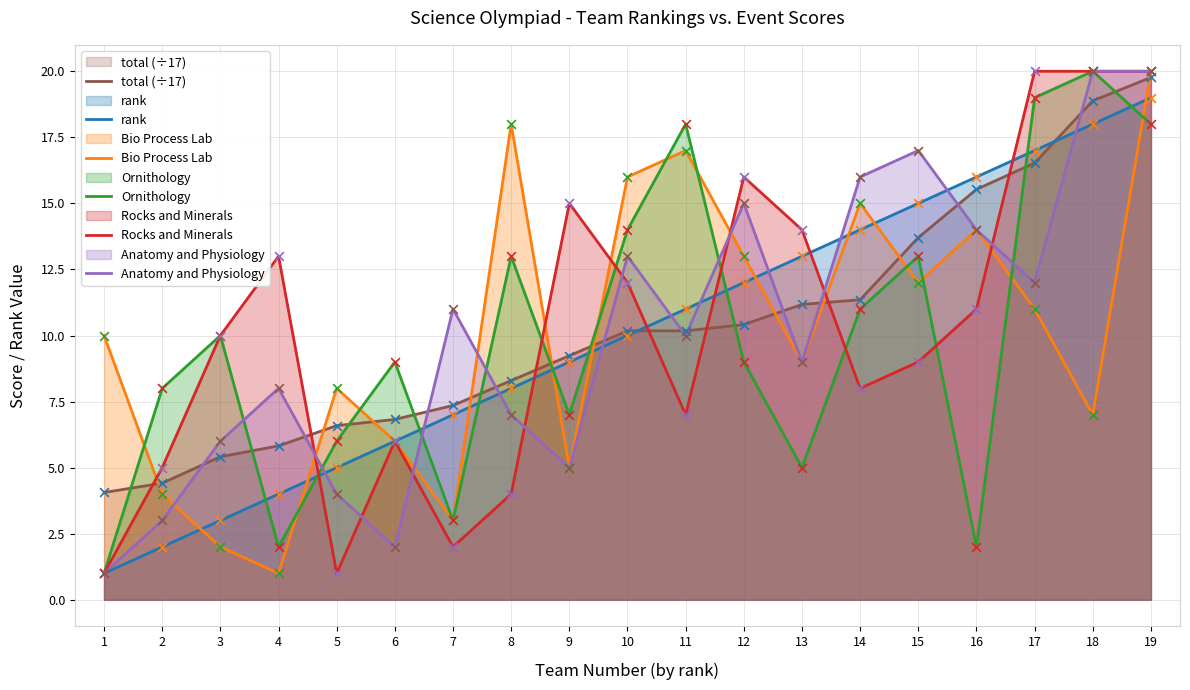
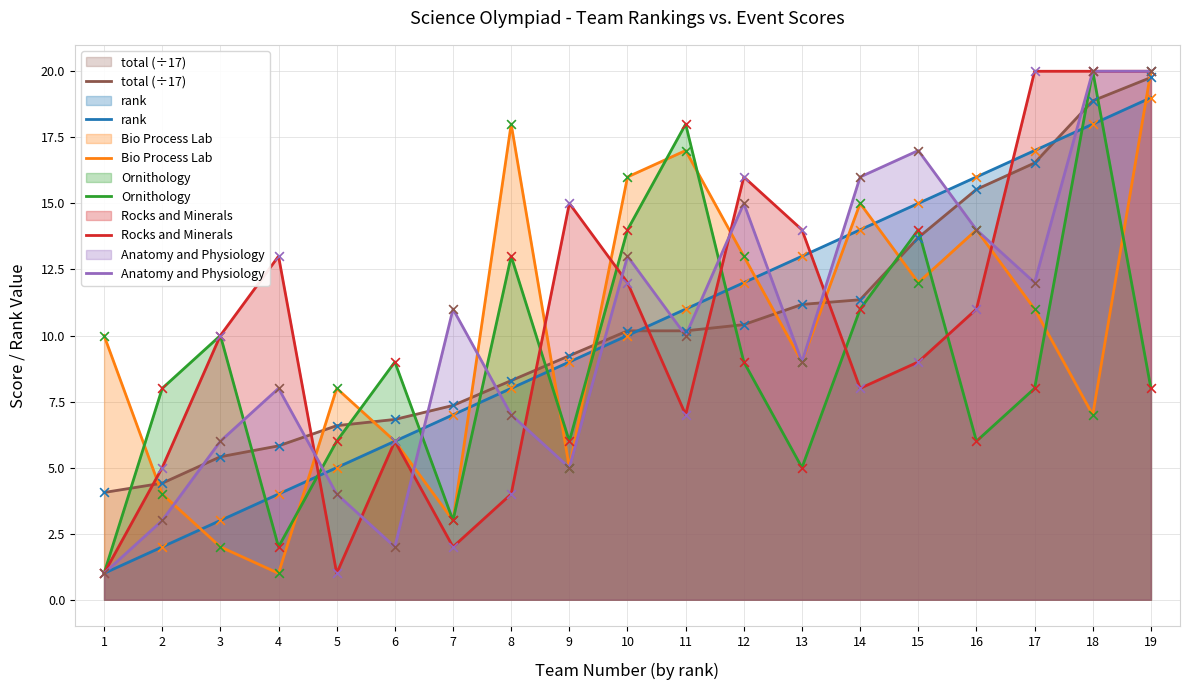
  {
    "Ornithology": {
      "2": 8,
      "4": 2,
      "5": 6,
      "6": 9,
      "8": 13,
-     "9": 7,
+     "9": 6,
      "10": 14,
      "11": 18,
      "12": 9,
      "13": 5,
      "14": 11,
-     "15": 13,
-     "16": 2,
-     "17": 19,
-     "19": 18
+     "15": 14,
+     "16": 6,
+     "17": 8,
+     "19": 8
    }
  }
